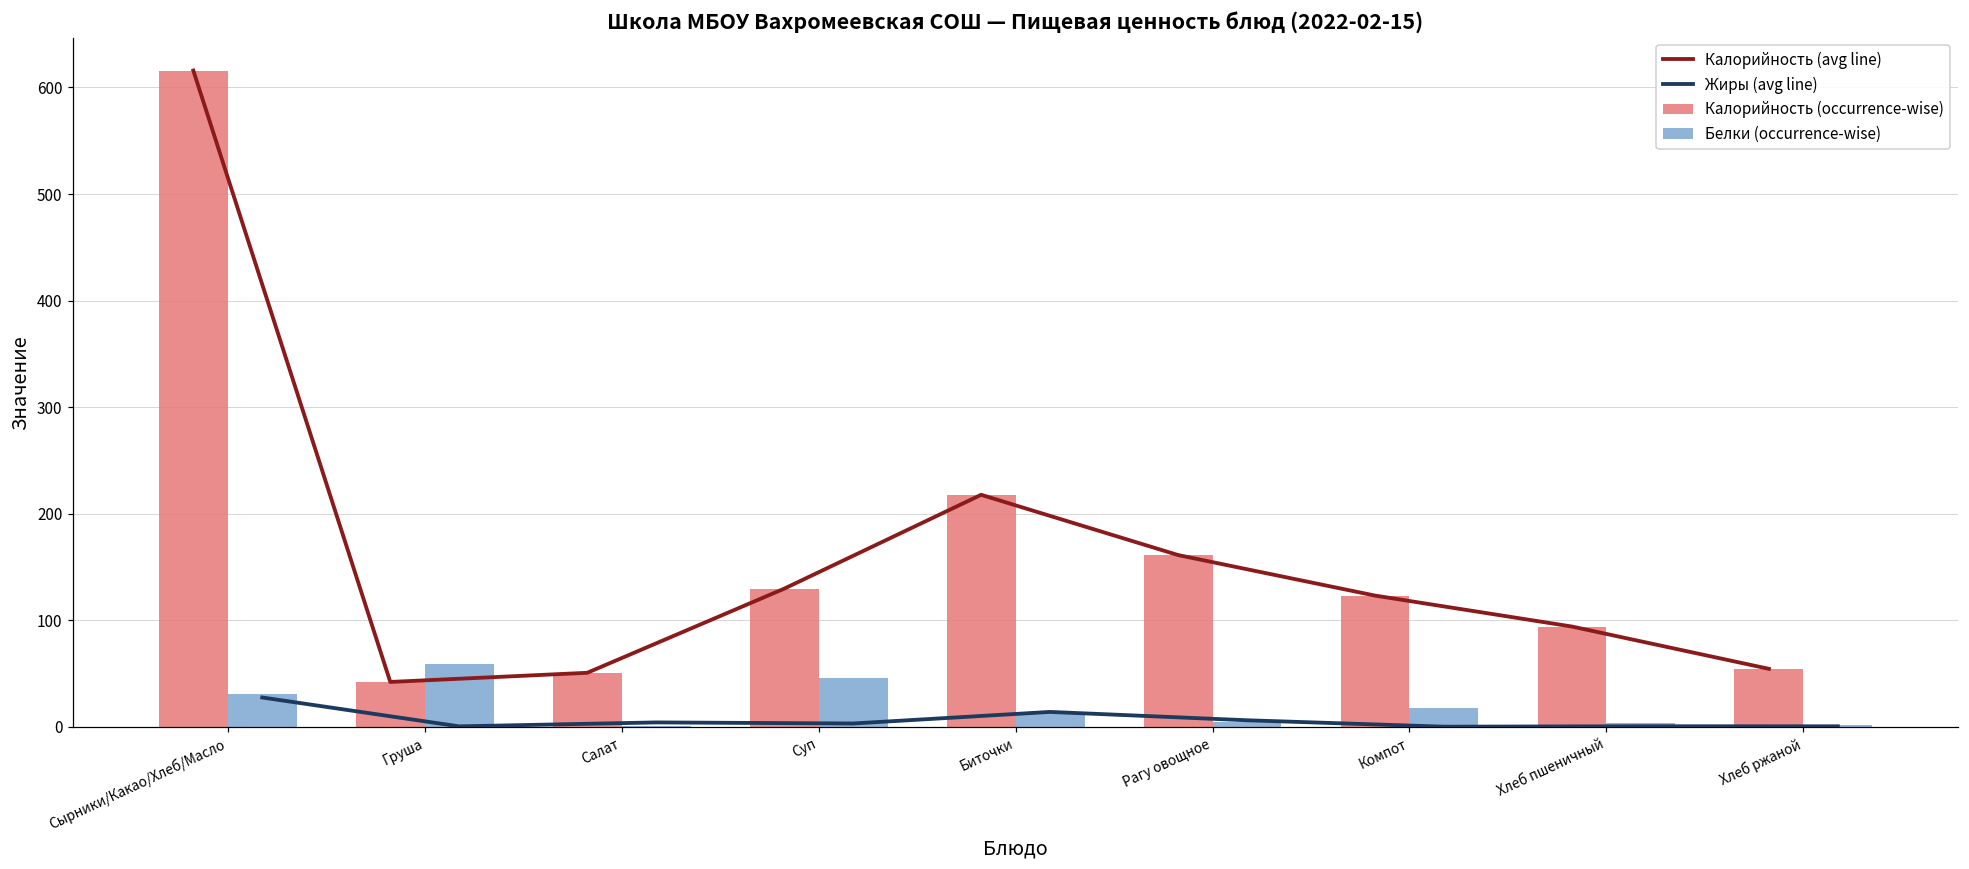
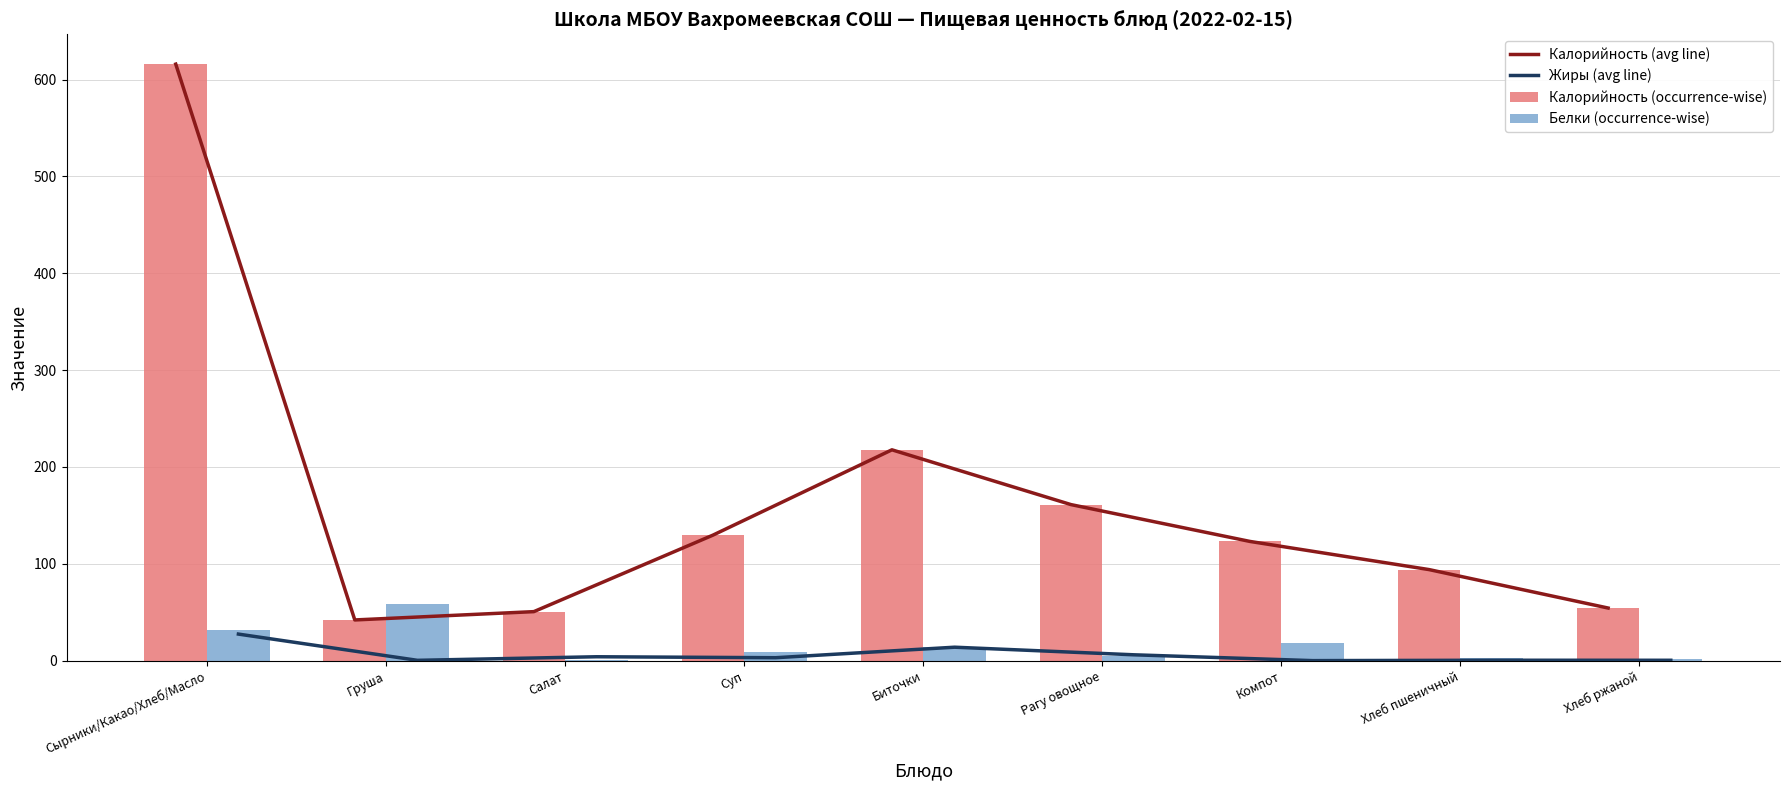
  {
    "Калорийность (occurrence-wise)": {
      "Сырники/Какао/Хлеб/Масло": 620,
      "Груша": 40,
      "Салат": 50,
      "Суп": 130,
      "Биточки": 220,
      "Рагу овощное": 160,
      "Компот": 120,
      "Хлеб пшеничный": 90,
      "Хлеб ржаной": 50
    },
    "Белки (occurrence-wise)": {
      "Сырники/Какао/Хлеб/Масло": 30,
      "Груша": 60,
-     "Суп": 50,
+     "Суп": 10,
      "Биточки": 10,
      "Рагу овощное": 0,
      "Компот": 20,
      "Хлеб пшеничный": 0
    }
  }
